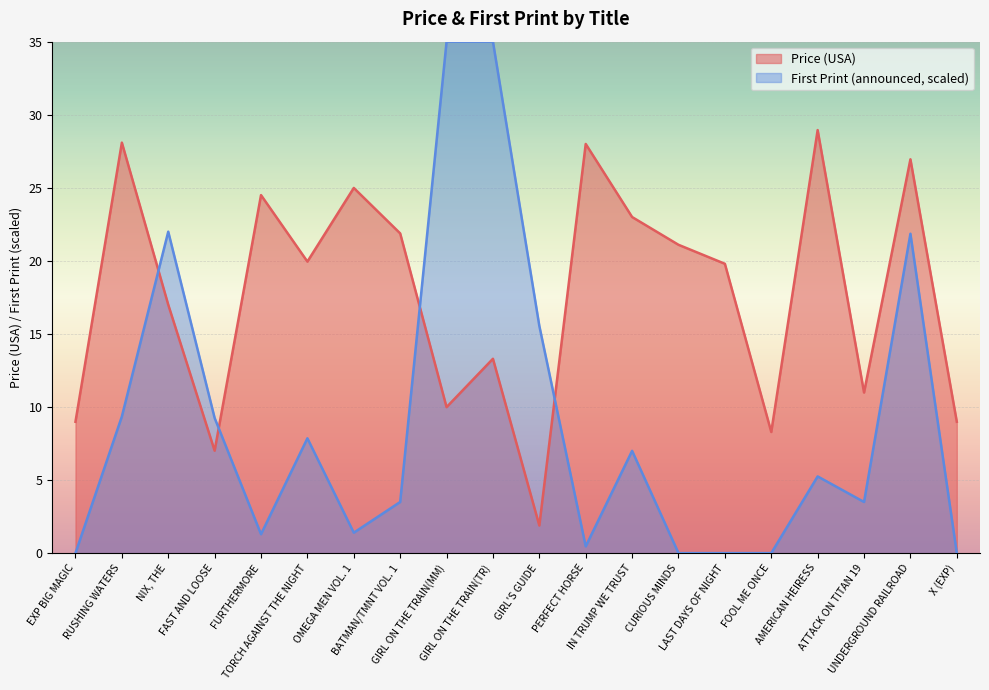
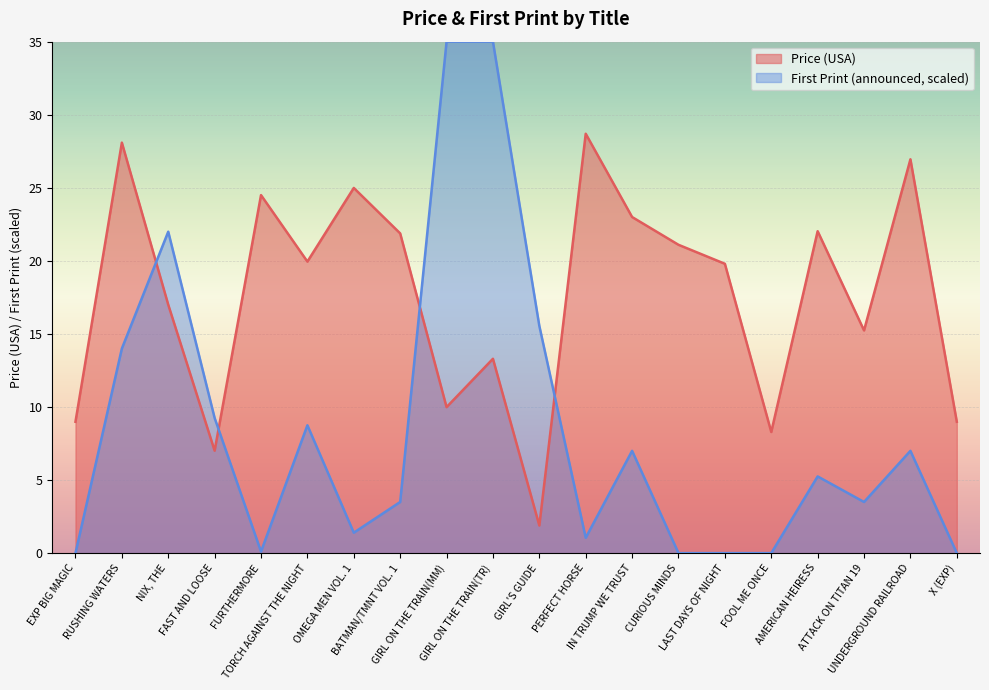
  {
    "Price (USA)": {
      "EXP BIG MAGIC": 9.0,
      "RUSHING WATERS": 28.1,
      "NIX, THE": 17.0,
      "FAST AND LOOSE": 7.0,
      "FURTHERMORE": 24.5,
      "TORCH AGAINST THE NIGHT": 20.0,
      "OMEGA MEN VOL. 1": 25.0,
      "BATMAN/TMNT VOL. 1": 21.9,
      "GIRL ON THE TRAIN(MM)": 10.0,
      "GIRL ON THE TRAIN(TR)": 13.3,
      "GIRL'S GUIDE": 1.9,
-     "PERFECT HORSE": 28.0,
+     "PERFECT HORSE": 28.7,
      "IN TRUMP WE TRUST": 23.0,
      "CURIOUS MINDS": 21.1,
      "LAST DAYS OF NIGHT": 19.8,
      "FOOL ME ONCE": 8.3,
-     "AMERICAN HEIRESS": 29.0,
-     "ATTACK ON TITAN 19": 11.0,
+     "AMERICAN HEIRESS": 22.0,
+     "ATTACK ON TITAN 19": 15.2,
      "UNDERGROUND RAILROAD": 27.0,
      "X (EXP)": 9.0
    },
    "First Print (announced, scaled)": {
      "EXP BIG MAGIC": 0.0,
-     "RUSHING WATERS": 9.3,
+     "RUSHING WATERS": 14.0,
      "NIX, THE": 22.0,
      "FAST AND LOOSE": 9.3,
-     "FURTHERMORE": 1.3,
-     "TORCH AGAINST THE NIGHT": 7.9,
+     "FURTHERMORE": 0.1,
+     "TORCH AGAINST THE NIGHT": 8.8,
      "OMEGA MEN VOL. 1": 1.4,
      "BATMAN/TMNT VOL. 1": 3.5,
      "GIRL ON THE TRAIN(MM)": 35.0,
      "GIRL ON THE TRAIN(TR)": 35.0,
      "GIRL'S GUIDE": 15.5,
-     "PERFECT HORSE": 0.5,
+     "PERFECT HORSE": 1.0,
      "IN TRUMP WE TRUST": 7.0,
      "CURIOUS MINDS": 0.0,
      "LAST DAYS OF NIGHT": 0.0,
      "FOOL ME ONCE": 0.0,
      "AMERICAN HEIRESS": 5.2,
      "ATTACK ON TITAN 19": 3.5,
-     "UNDERGROUND RAILROAD": 21.9,
+     "UNDERGROUND RAILROAD": 7.0,
      "X (EXP)": 0.0
    }
  }
